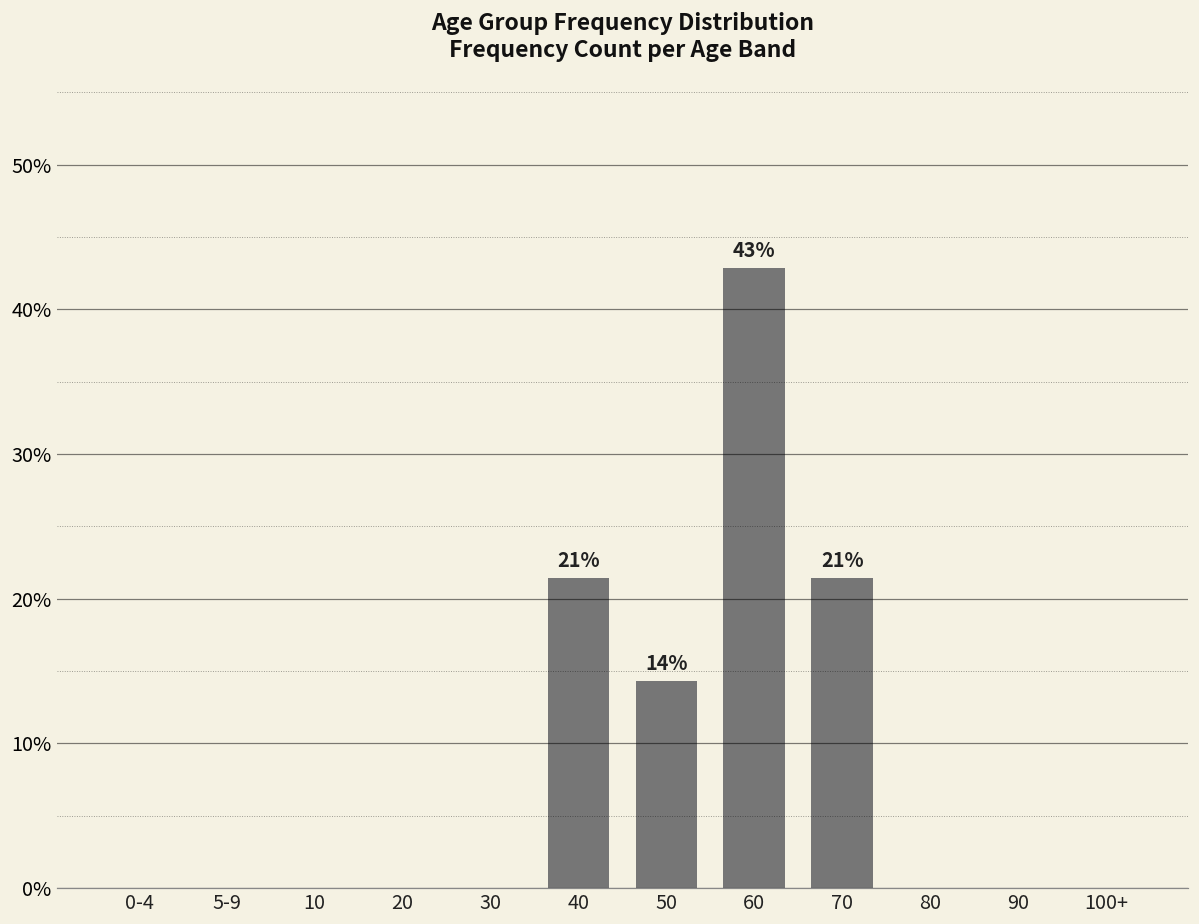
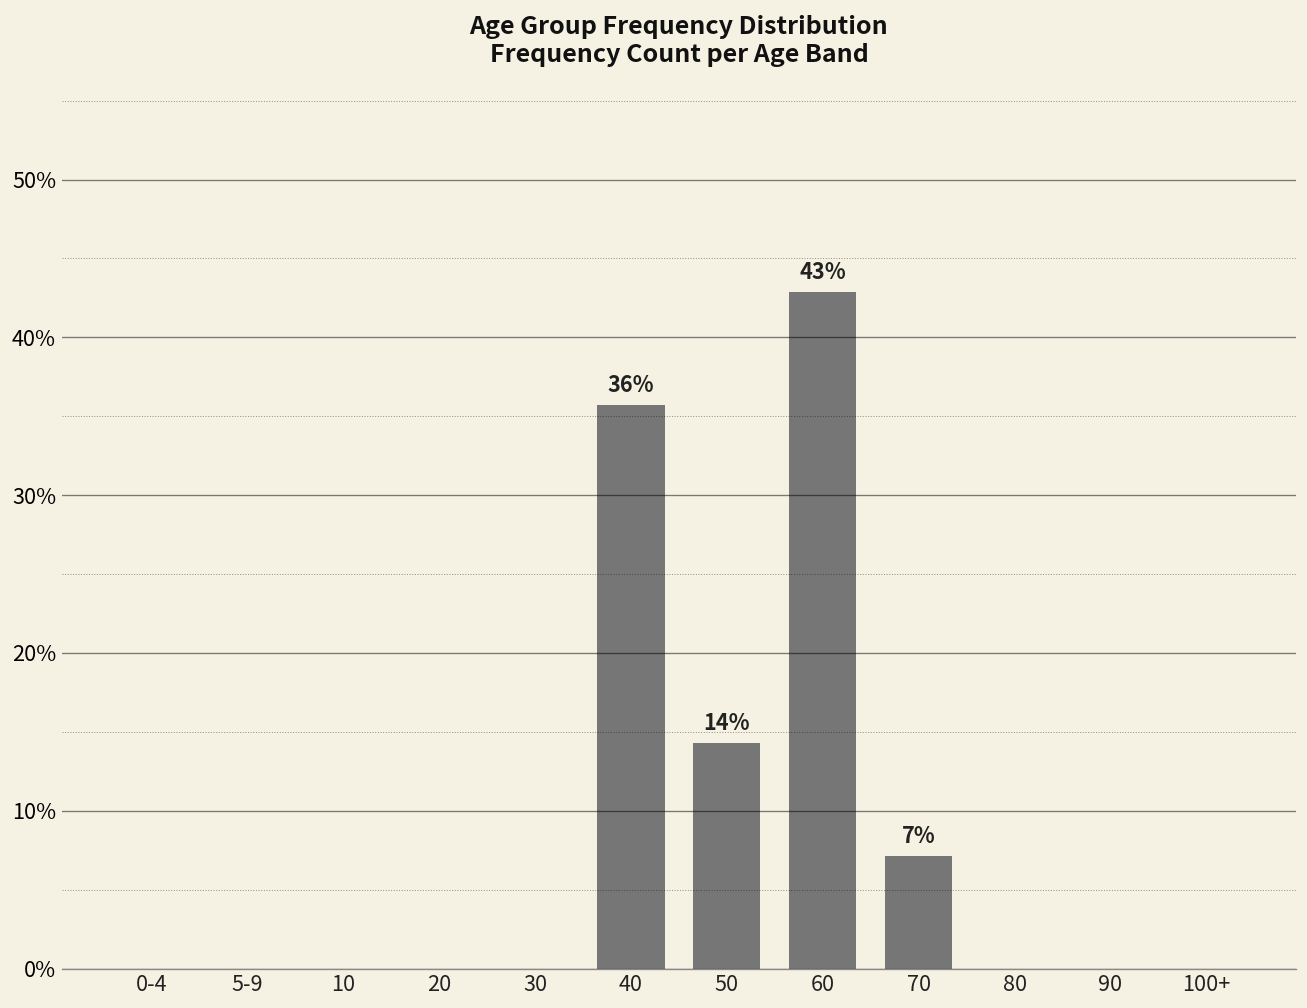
  {
-   "40": "21%",
+   "40": "36%",
    "50": "14%",
    "60": "43%",
-   "70": "21%"
+   "70": "7%"
  }
